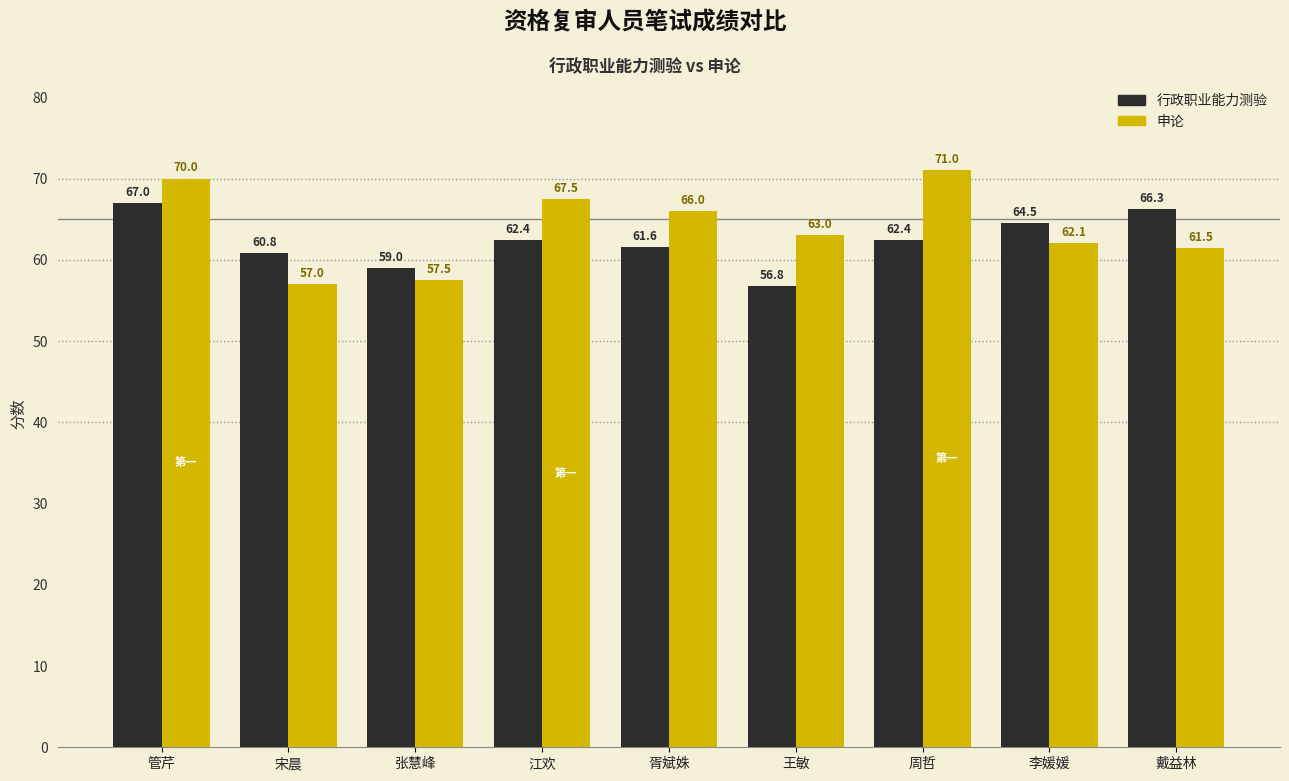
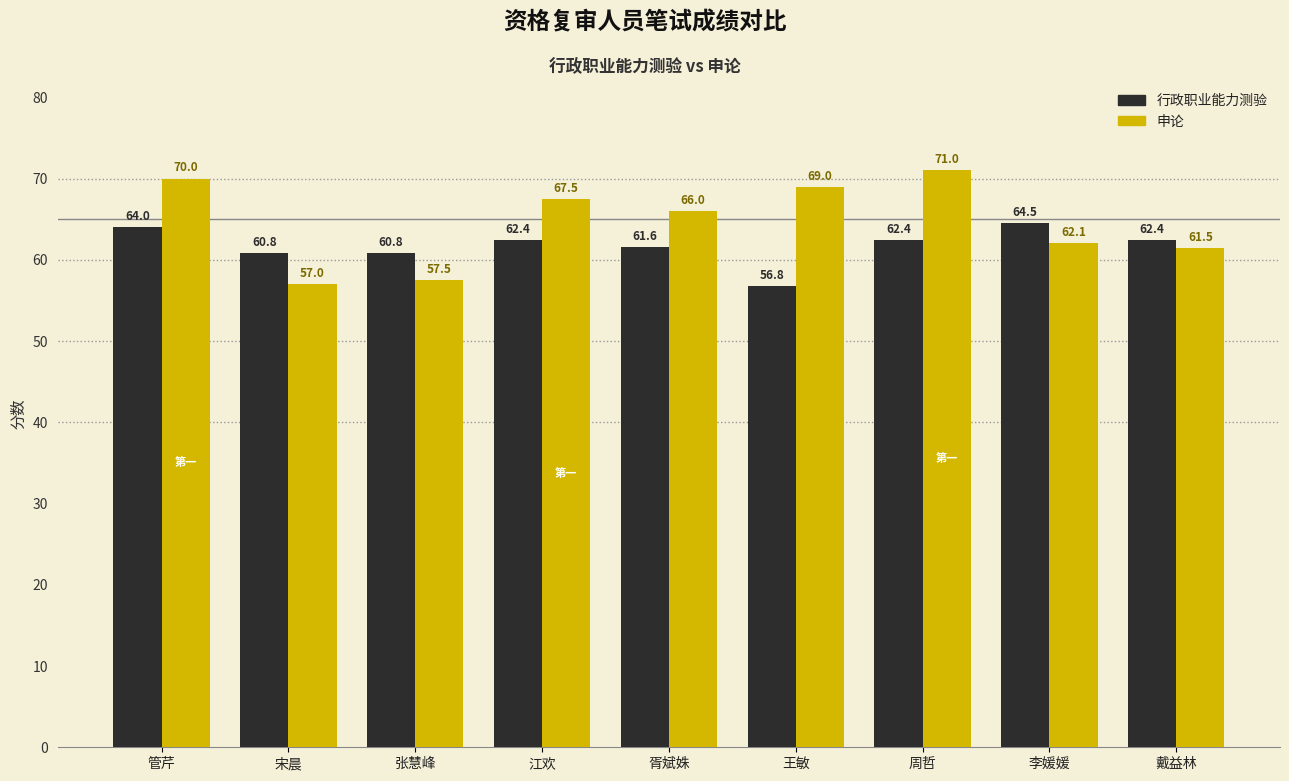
  {
    "行政职业能力测验": {
-     "管芹": 67.0,
+     "管芹": 64.0,
      "宋晨": 60.8,
-     "张慧峰": 59.0,
+     "张慧峰": 60.8,
      "江欢": 62.4,
      "胥斌姝": 61.6,
      "王敏": 56.8,
      "周哲": 62.4,
      "李媛媛": 64.5,
-     "戴益林": 66.3
+     "戴益林": 62.4
    },
    "申论": {
      "管芹": 70.0,
      "宋晨": 57.0,
      "张慧峰": 57.5,
      "江欢": 67.5,
      "胥斌姝": 66.0,
-     "王敏": 63.0,
+     "王敏": 69.0,
      "周哲": 71.0,
      "李媛媛": 62.1,
      "戴益林": 61.5
    }
  }
